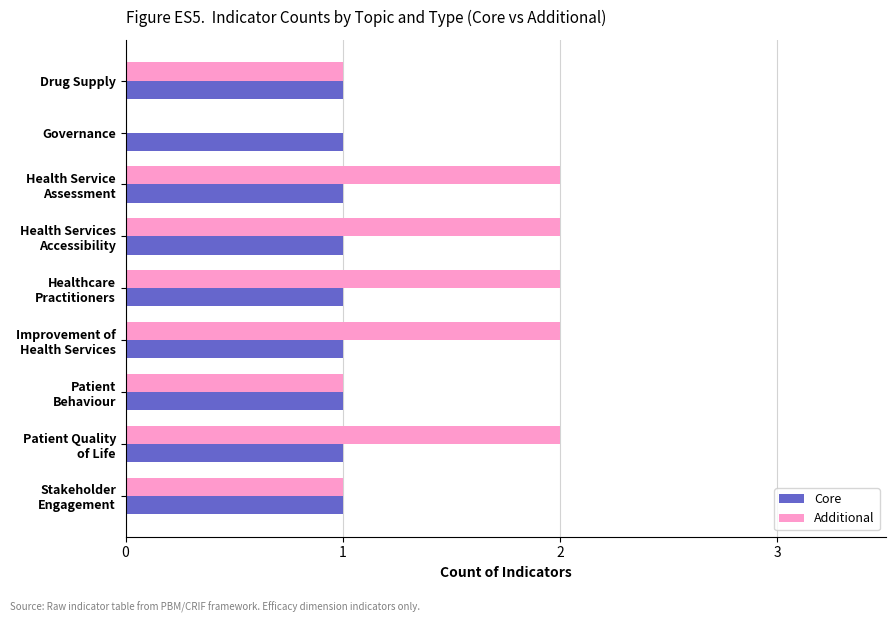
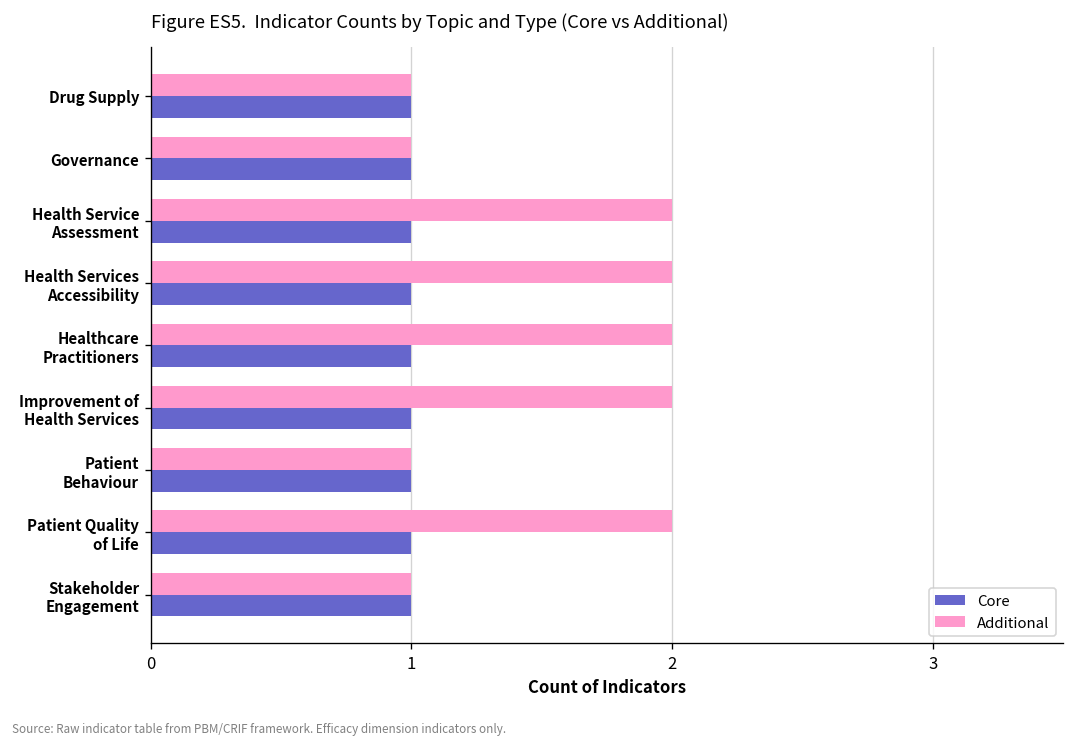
  {
    "Core": {
      "Drug Supply": 1,
      "Governance": 1,
      "Health Service Assessment": 1,
      "Health Services Accessibility": 1,
      "Healthcare Practitioners": 1,
      "Improvement of Health Services": 1,
      "Patient Behaviour": 1,
      "Patient Quality of Life": 1,
      "Stakeholder Engagement": 1
    },
    "Additional": {
      "Drug Supply": 1,
-     "Governance": 0,
+     "Governance": 1,
      "Health Service Assessment": 2,
      "Health Services Accessibility": 2,
      "Healthcare Practitioners": 2,
      "Improvement of Health Services": 2,
      "Patient Behaviour": 1,
      "Patient Quality of Life": 2,
      "Stakeholder Engagement": 1
    }
  }
